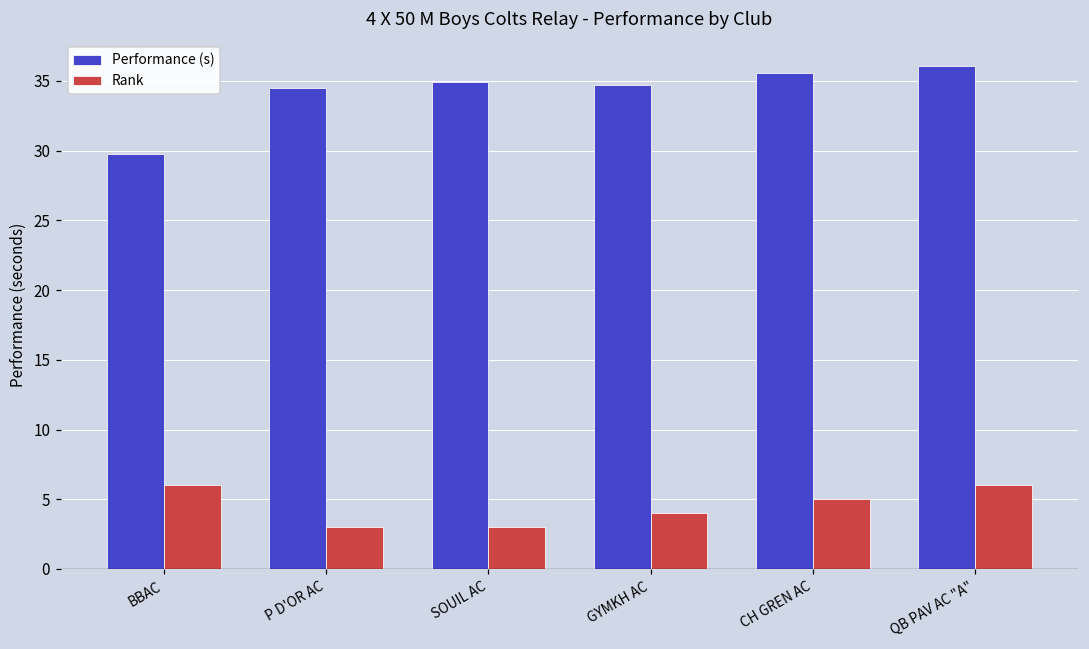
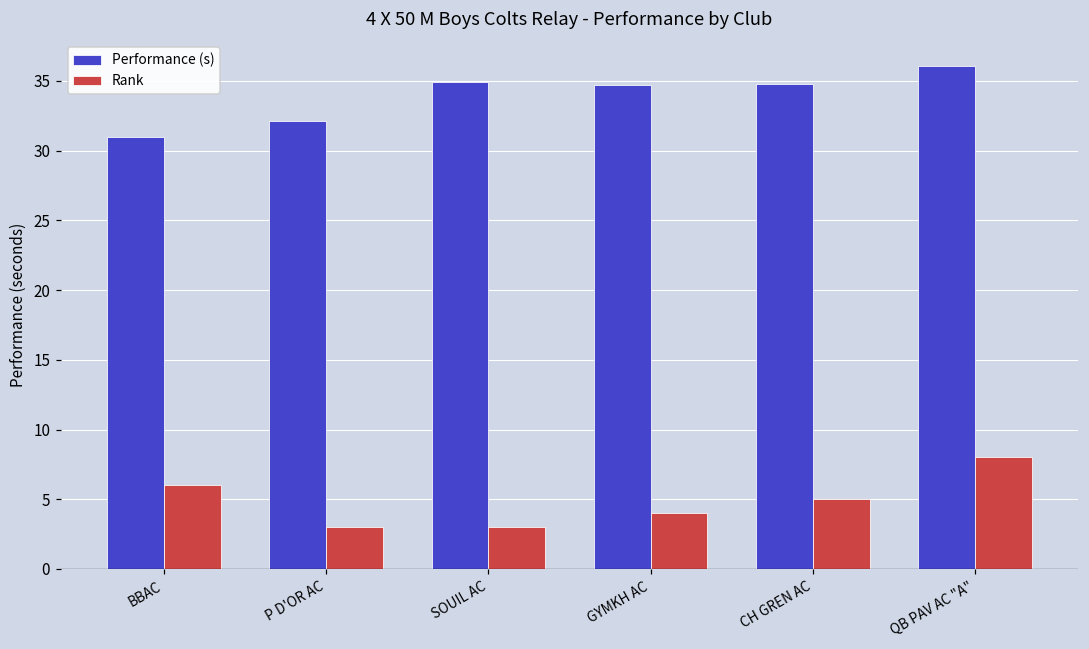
  {
    "Performance (s)": {
-     "BBAC": 29.7,
-     "P D'OR AC": 34.5,
+     "BBAC": 31.0,
+     "P D'OR AC": 32.2,
      "SOUIL AC": 34.9,
      "GYMKH AC": 34.7,
-     "CH GREN AC": 35.6,
+     "CH GREN AC": 34.8,
      "QB PAV AC \"A\"": 36.1
    },
    "Rank": {
      "BBAC": 6,
      "P D'OR AC": 3,
      "SOUIL AC": 3,
      "GYMKH AC": 4,
      "CH GREN AC": 5,
-     "QB PAV AC \"A\"": 6
+     "QB PAV AC \"A\"": 8
    }
  }
